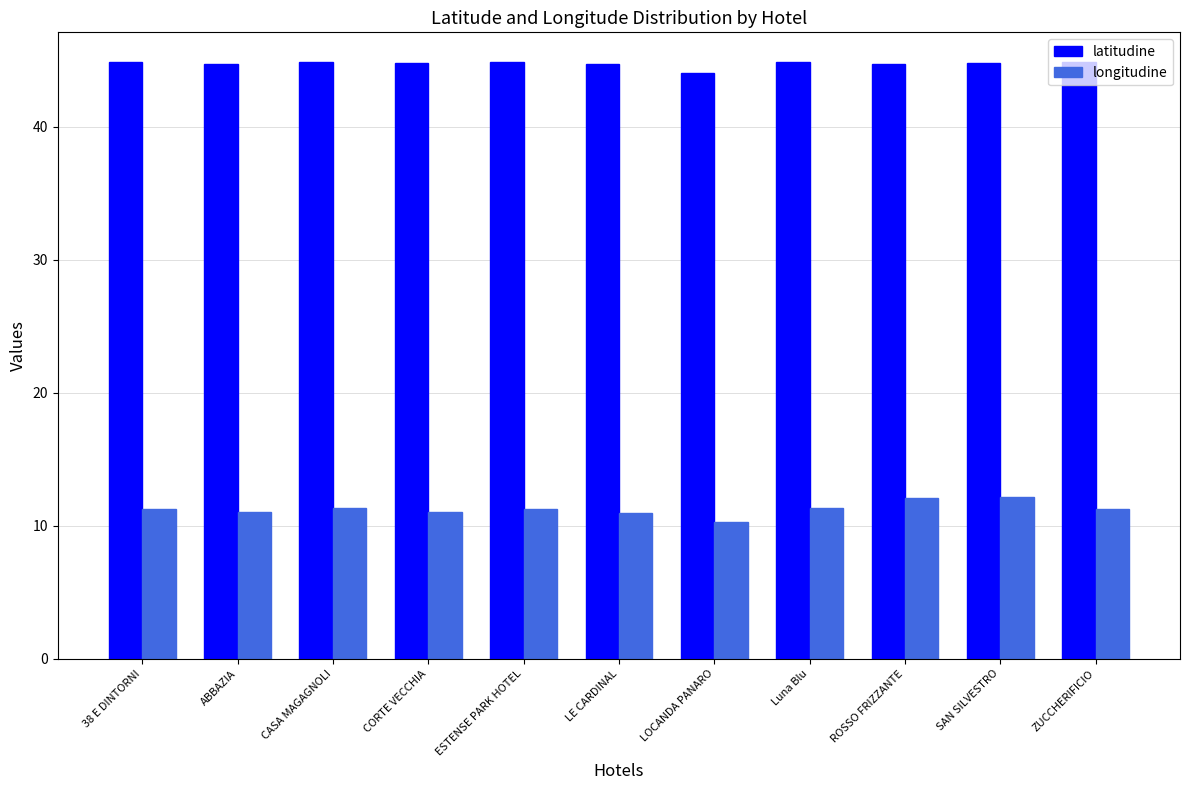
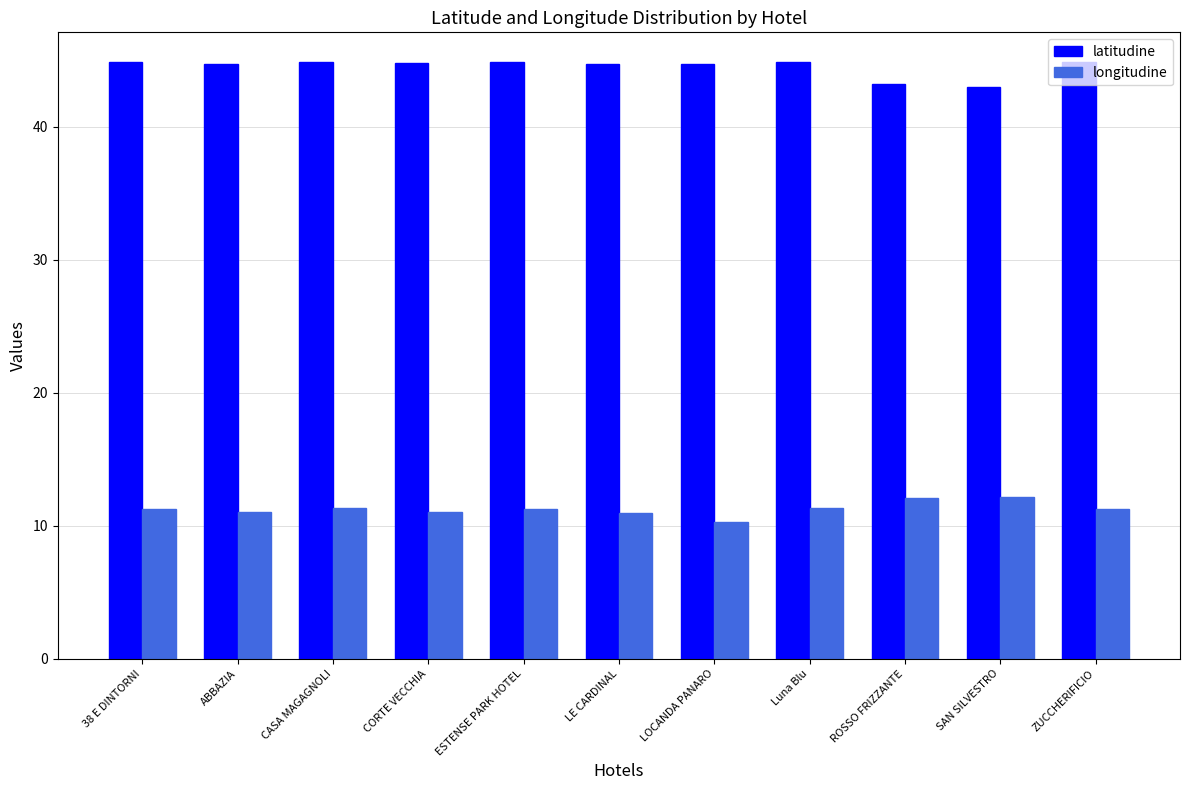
  {
    "latitudine": {
      "38 E DINTORNI": 44.8,
      "ABBAZIA": 44.7,
      "CASA MAGAGNOLI": 44.8,
      "CORTE VECCHIA": 44.8,
      "ESTENSE PARK HOTEL": 44.8,
      "LE CARDINAL": 44.7,
-     "LOCANDA PANARO": 44.0,
+     "LOCANDA PANARO": 44.7,
      "Luna Blu": 44.8,
-     "ROSSO FRIZZANTE": 44.7,
-     "SAN SILVESTRO": 44.8
+     "ROSSO FRIZZANTE": 43.2,
+     "SAN SILVESTRO": 43.0
    },
    "longitudine": {
      "38 E DINTORNI": 11.2,
      "ABBAZIA": 11.0,
      "CASA MAGAGNOLI": 11.3,
      "CORTE VECCHIA": 11.0,
      "ESTENSE PARK HOTEL": 11.3,
      "LE CARDINAL": 11.0,
      "LOCANDA PANARO": 10.3,
      "Luna Blu": 11.4,
      "ROSSO FRIZZANTE": 12.1,
      "SAN SILVESTRO": 12.2,
      "ZUCCHERIFICIO": 11.2
    }
  }
